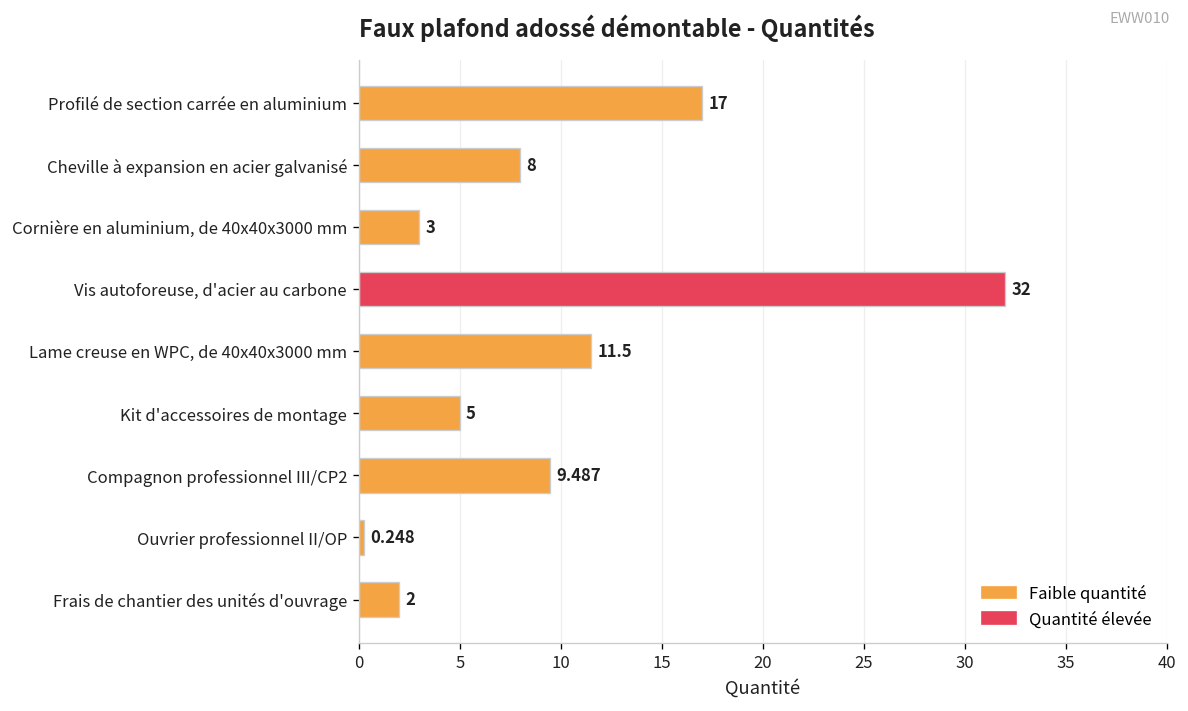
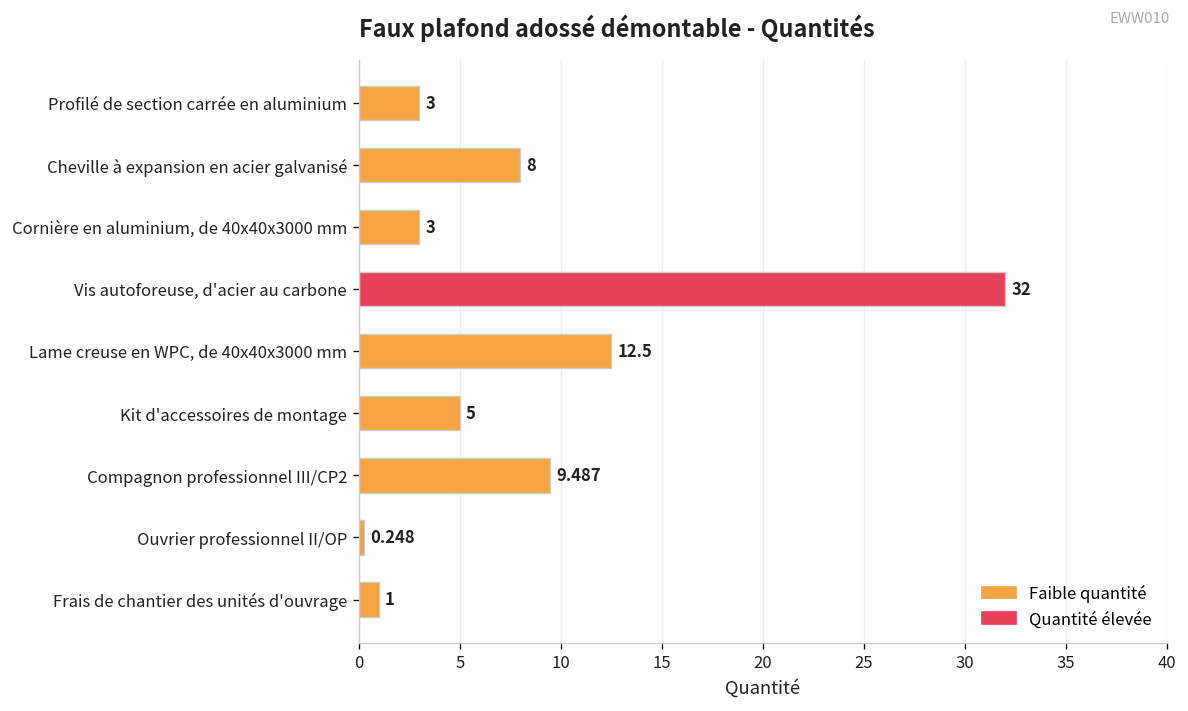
  {
-   "Profilé de section carrée en aluminium": 17,
+   "Profilé de section carrée en aluminium": 3,
    "Cheville à expansion en acier galvanisé": 8,
    "Cornière en aluminium, de 40x40x3000 mm": 3,
    "Vis autoforeuse, d'acier au carbone": 32,
-   "Lame creuse en WPC, de 40x40x3000 mm": 11.5,
+   "Lame creuse en WPC, de 40x40x3000 mm": 12.5,
    "Kit d'accessoires de montage": 5,
    "Compagnon professionnel III/CP2": 9.487,
    "Ouvrier professionnel II/OP": 0.248,
-   "Frais de chantier des unités d'ouvrage": 2
+   "Frais de chantier des unités d'ouvrage": 1
  }
